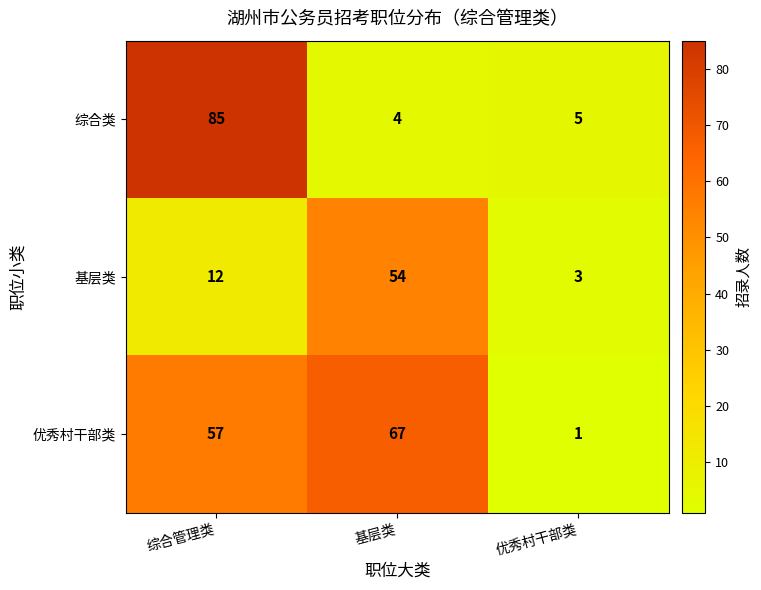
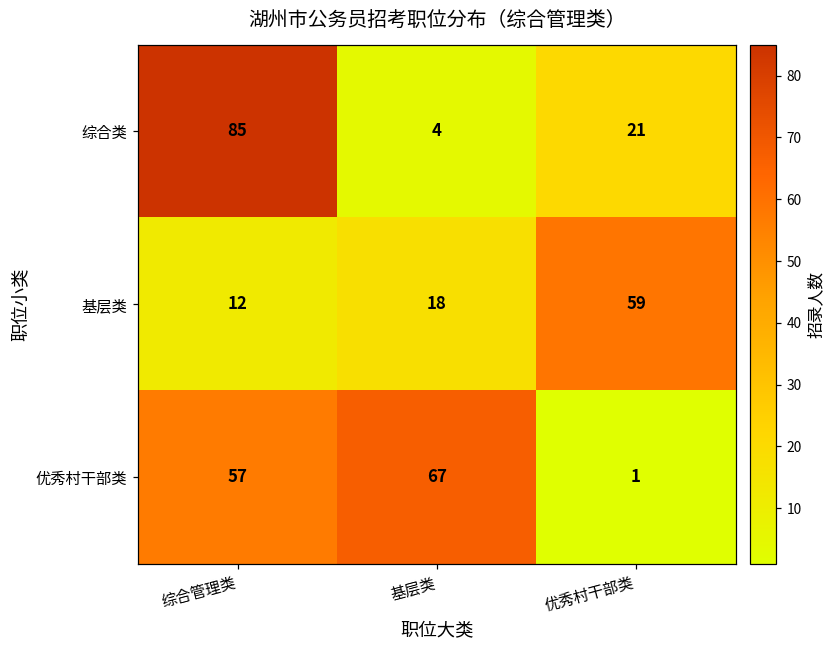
  {
    "综合类": {
      "综合管理类": 85,
      "基层类": 4,
-     "优秀村干部类": 5
+     "优秀村干部类": 21
    },
    "基层类": {
      "综合管理类": 12,
-     "基层类": 54,
-     "优秀村干部类": 3
+     "基层类": 18,
+     "优秀村干部类": 59
    },
    "优秀村干部类": {
      "综合管理类": 57,
      "基层类": 67,
      "优秀村干部类": 1
    }
  }
